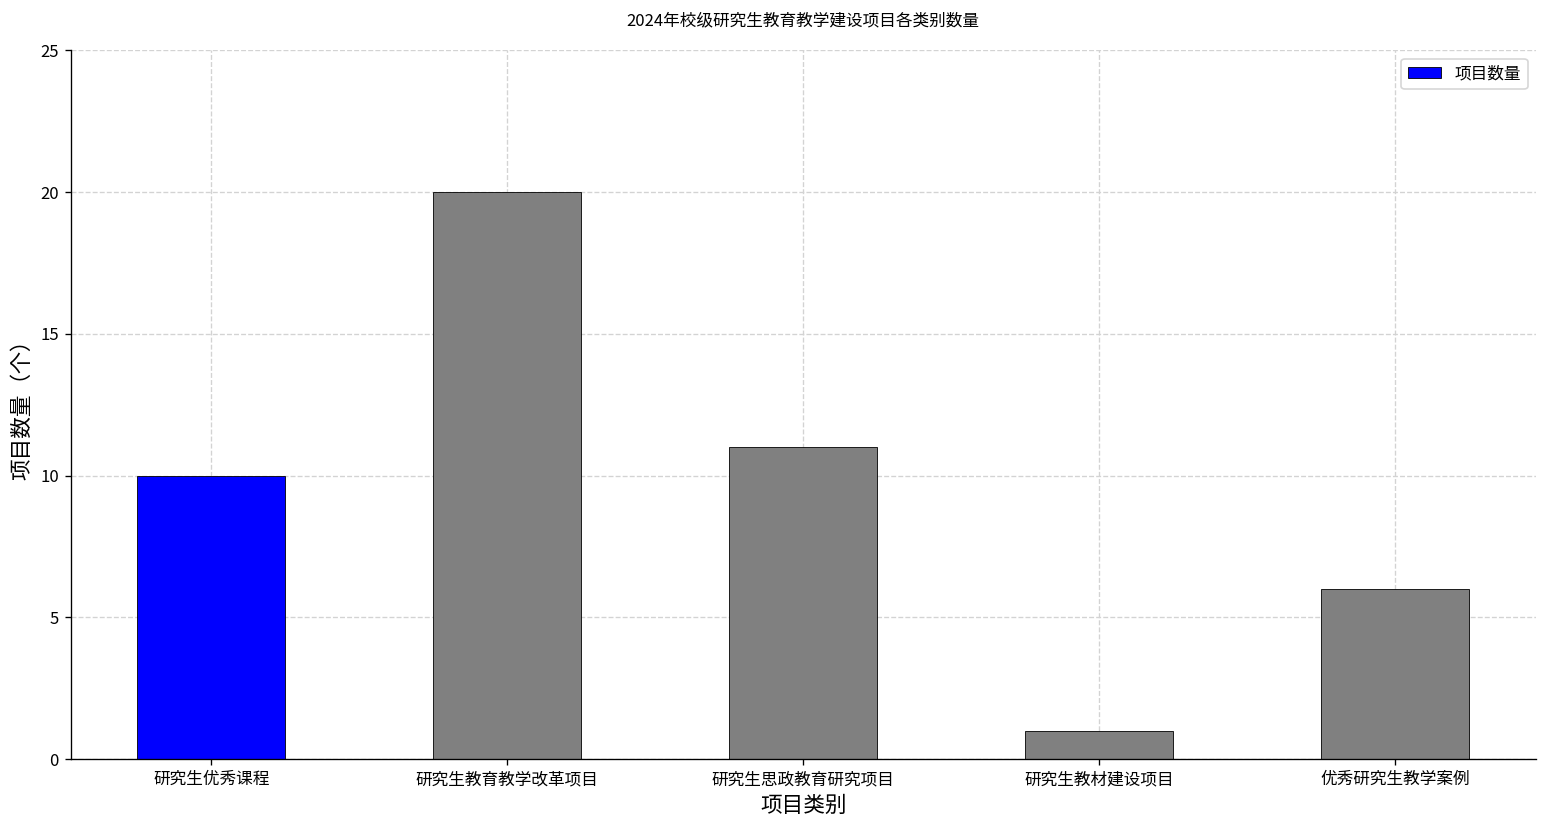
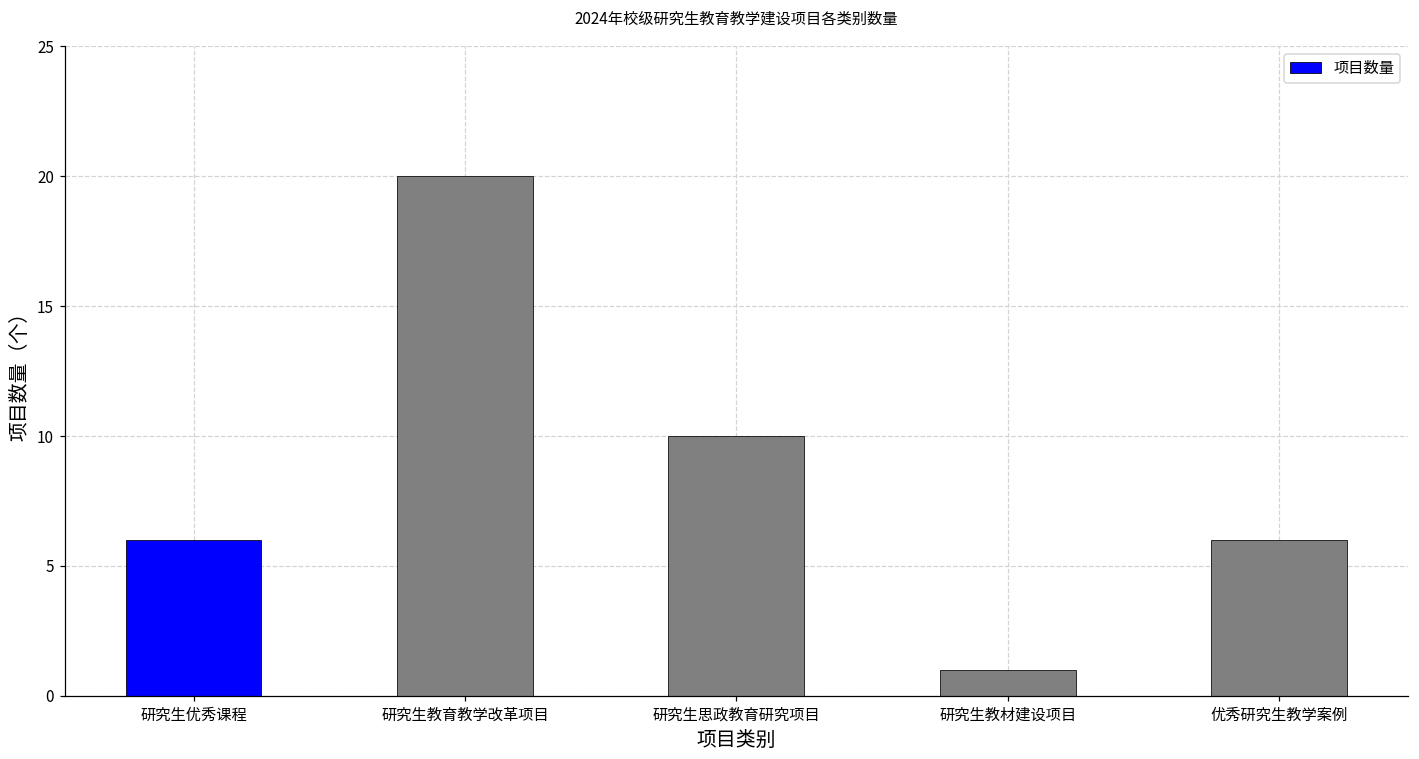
  {
-   "研究生优秀课程": 10,
+   "研究生优秀课程": 6,
    "研究生教育教学改革项目": 20,
-   "研究生思政教育研究项目": 11,
+   "研究生思政教育研究项目": 10,
    "研究生教材建设项目": 1,
    "优秀研究生教学案例": 6
  }
